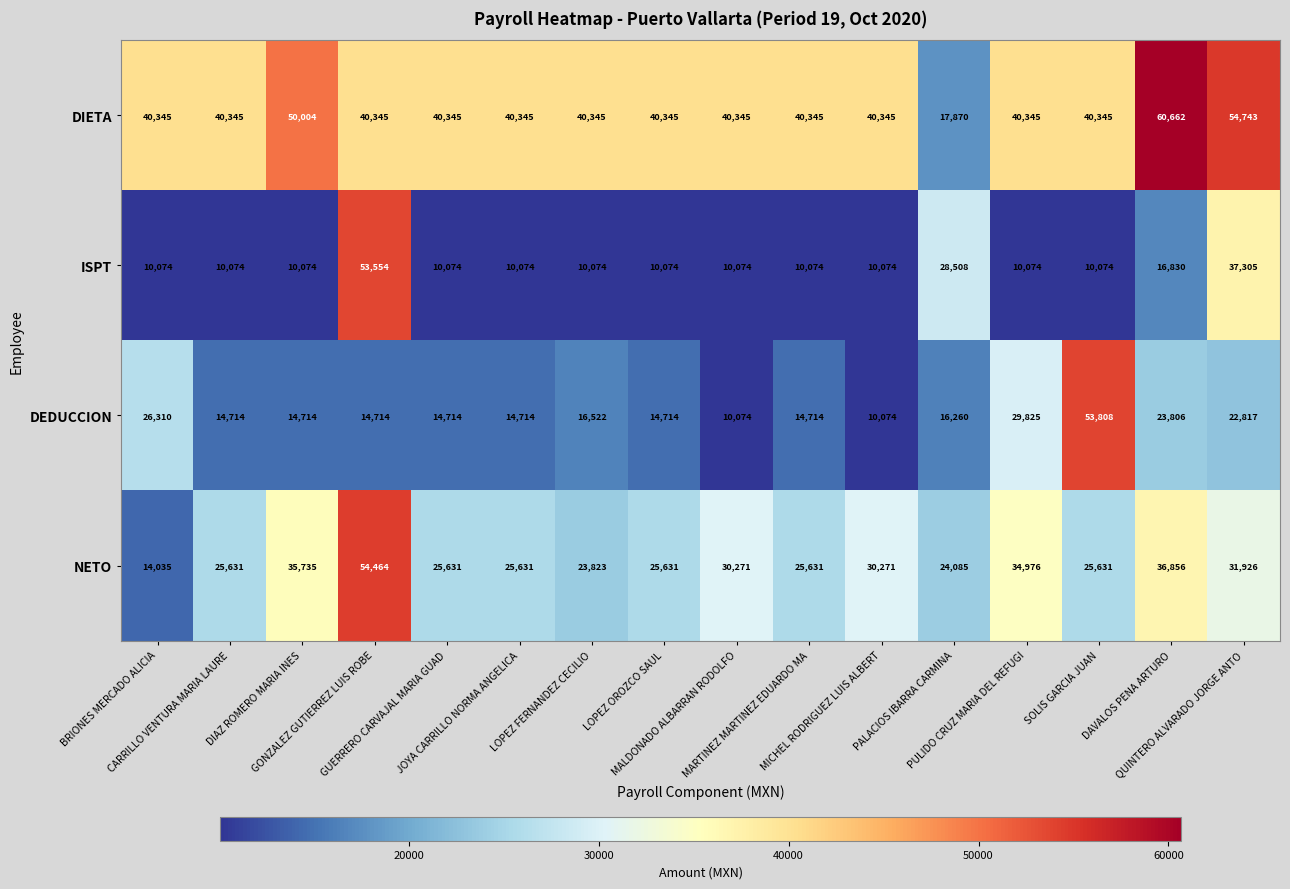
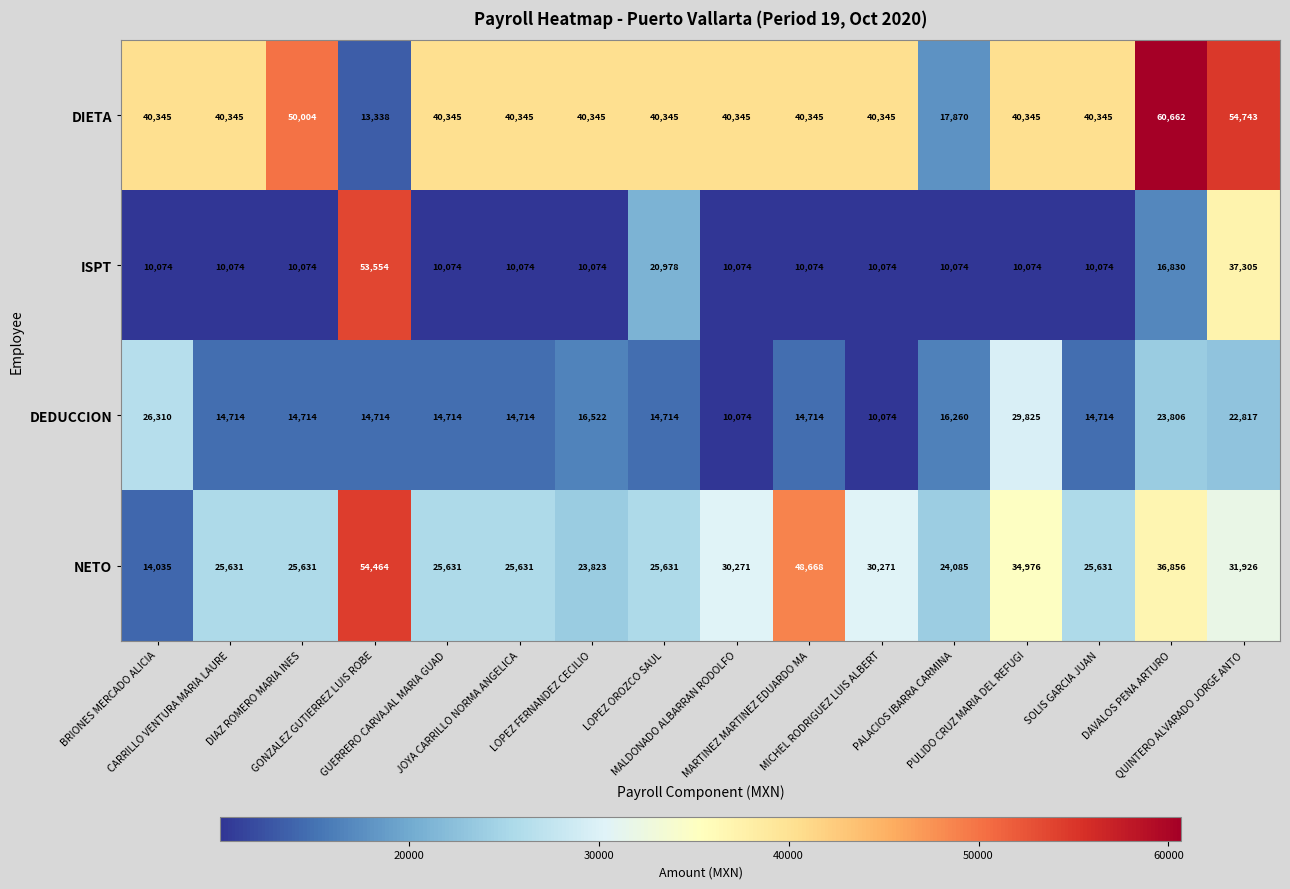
  {
    "DIETA": {
      "BRIONES MERCADO ALICIA": "40,345",
      "CARRILLO VENTURA MARIA LAURE": "40,345",
      "DIAZ ROMERO MARIA INES": "50,004",
-     "GONZALEZ GUTIERREZ LUIS ROBE": "40,345",
+     "GONZALEZ GUTIERREZ LUIS ROBE": "13,338",
      "GUERRERO CARVAJAL MARIA GUAD": "40,345",
      "JOYA CARRILLO NORMA ANGELICA": "40,345",
      "LOPEZ FERNANDEZ CECILIO": "40,345",
      "LOPEZ OROZCO SAUL": "40,345",
      "MALDONADO ALBARRAN RODOLFO": "40,345",
      "MARTINEZ MARTINEZ EDUARDO MA": "40,345",
      "MICHEL RODRIGUEZ LUIS ALBERT": "40,345",
      "PALACIOS IBARRA CARMINA": "17,870",
      "PULIDO CRUZ MARIA DEL REFUGI": "40,345",
      "SOLIS GARCIA JUAN": "40,345",
      "DAVALOS PENA ARTURO": "60,662",
      "QUINTERO ALVARADO JORGE ANTO": "54,743"
    },
    "ISPT": {
      "BRIONES MERCADO ALICIA": "10,074",
      "CARRILLO VENTURA MARIA LAURE": "10,074",
      "DIAZ ROMERO MARIA INES": "10,074",
      "GONZALEZ GUTIERREZ LUIS ROBE": "53,554",
      "GUERRERO CARVAJAL MARIA GUAD": "10,074",
      "JOYA CARRILLO NORMA ANGELICA": "10,074",
      "LOPEZ FERNANDEZ CECILIO": "10,074",
-     "LOPEZ OROZCO SAUL": "10,074",
+     "LOPEZ OROZCO SAUL": "20,978",
      "MALDONADO ALBARRAN RODOLFO": "10,074",
      "MARTINEZ MARTINEZ EDUARDO MA": "10,074",
      "MICHEL RODRIGUEZ LUIS ALBERT": "10,074",
-     "PALACIOS IBARRA CARMINA": "28,508",
+     "PALACIOS IBARRA CARMINA": "10,074",
      "PULIDO CRUZ MARIA DEL REFUGI": "10,074",
      "SOLIS GARCIA JUAN": "10,074",
      "DAVALOS PENA ARTURO": "16,830",
      "QUINTERO ALVARADO JORGE ANTO": "37,305"
    },
    "DEDUCCION": {
      "BRIONES MERCADO ALICIA": "26,310",
      "CARRILLO VENTURA MARIA LAURE": "14,714",
      "DIAZ ROMERO MARIA INES": "14,714",
      "GONZALEZ GUTIERREZ LUIS ROBE": "14,714",
      "GUERRERO CARVAJAL MARIA GUAD": "14,714",
      "JOYA CARRILLO NORMA ANGELICA": "14,714",
      "LOPEZ FERNANDEZ CECILIO": "16,522",
      "LOPEZ OROZCO SAUL": "14,714",
      "MALDONADO ALBARRAN RODOLFO": "10,074",
      "MARTINEZ MARTINEZ EDUARDO MA": "14,714",
      "MICHEL RODRIGUEZ LUIS ALBERT": "10,074",
      "PALACIOS IBARRA CARMINA": "16,260",
      "PULIDO CRUZ MARIA DEL REFUGI": "29,825",
-     "SOLIS GARCIA JUAN": "53,808",
+     "SOLIS GARCIA JUAN": "14,714",
      "DAVALOS PENA ARTURO": "23,806",
      "QUINTERO ALVARADO JORGE ANTO": "22,817"
    },
    "NETO": {
      "BRIONES MERCADO ALICIA": "14,035",
      "CARRILLO VENTURA MARIA LAURE": "25,631",
-     "DIAZ ROMERO MARIA INES": "35,735",
+     "DIAZ ROMERO MARIA INES": "25,631",
      "GONZALEZ GUTIERREZ LUIS ROBE": "54,464",
      "GUERRERO CARVAJAL MARIA GUAD": "25,631",
      "JOYA CARRILLO NORMA ANGELICA": "25,631",
      "LOPEZ FERNANDEZ CECILIO": "23,823",
      "LOPEZ OROZCO SAUL": "25,631",
      "MALDONADO ALBARRAN RODOLFO": "30,271",
-     "MARTINEZ MARTINEZ EDUARDO MA": "25,631",
+     "MARTINEZ MARTINEZ EDUARDO MA": "48,668",
      "MICHEL RODRIGUEZ LUIS ALBERT": "30,271",
      "PALACIOS IBARRA CARMINA": "24,085",
      "PULIDO CRUZ MARIA DEL REFUGI": "34,976",
      "SOLIS GARCIA JUAN": "25,631",
      "DAVALOS PENA ARTURO": "36,856",
      "QUINTERO ALVARADO JORGE ANTO": "31,926"
    }
  }
